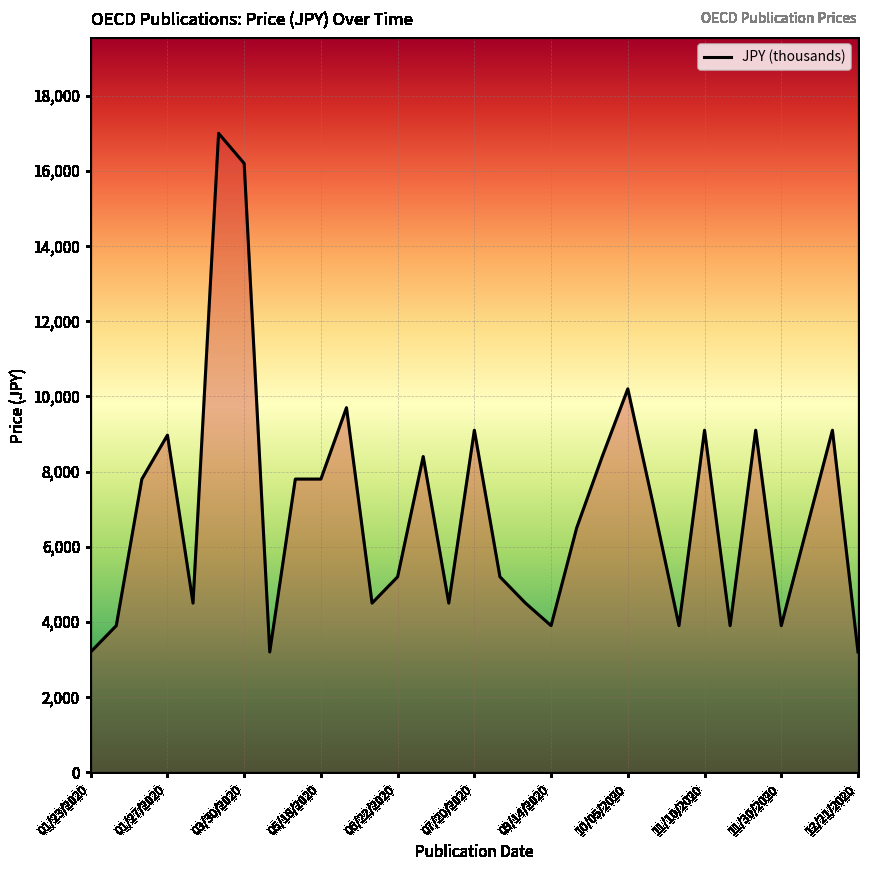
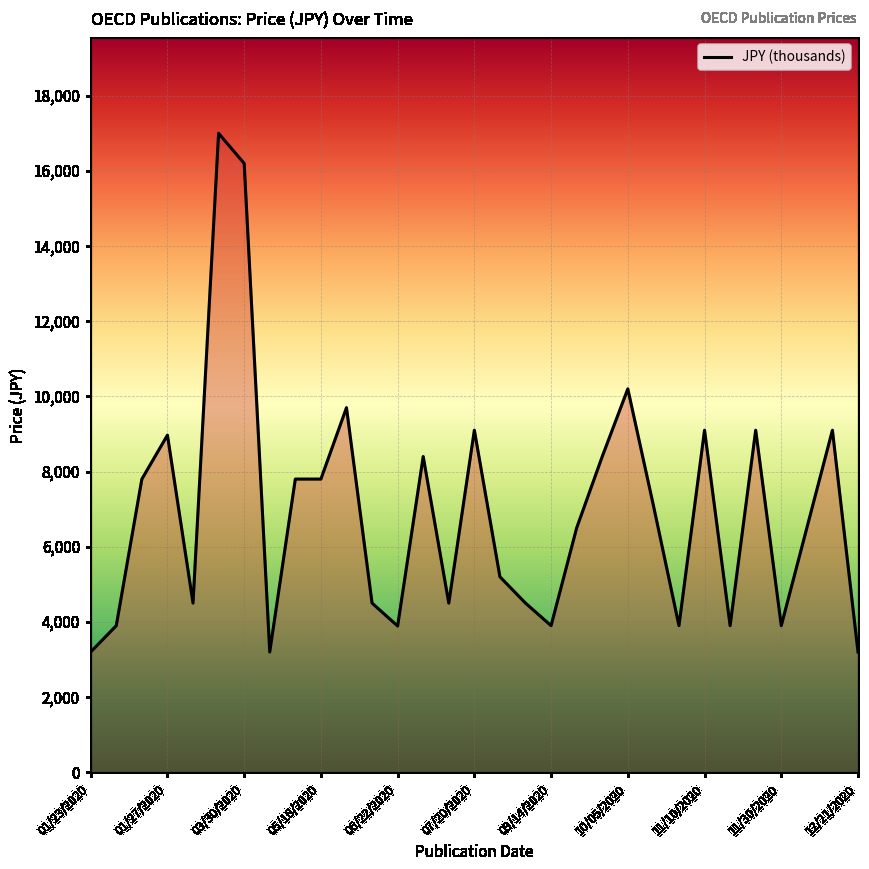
  {
    "01/27/2020": "9,000",
-   "06/22/2020": "5,200",
+   "06/22/2020": "3,900",
    "10/05/2020": "10,200",
    "11/10/2020": "9,100",
    "12/21/2020": "3,200"
  }
